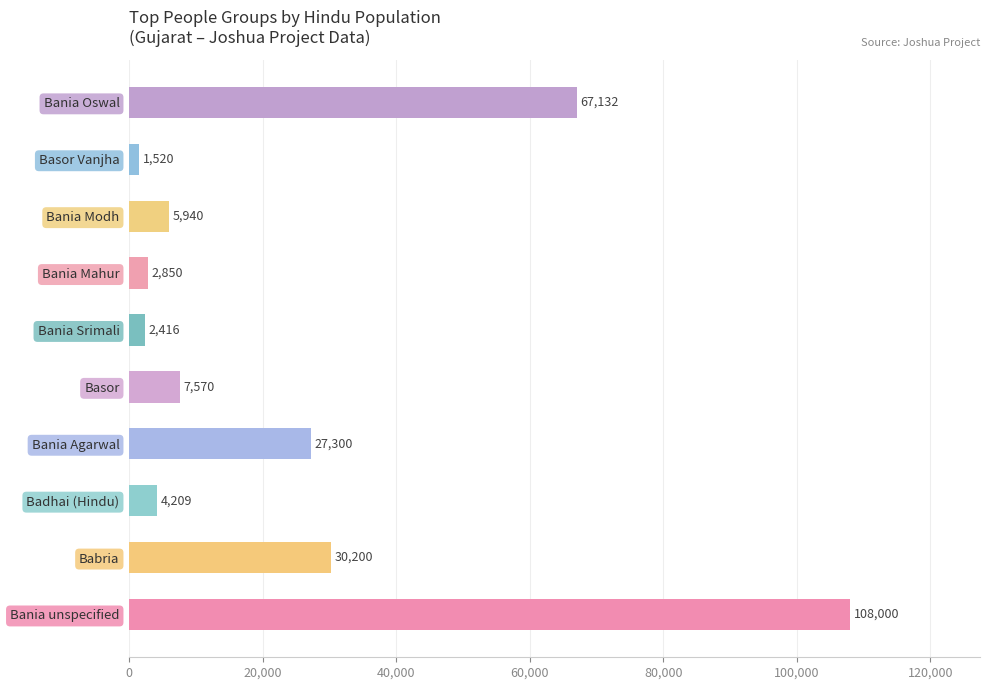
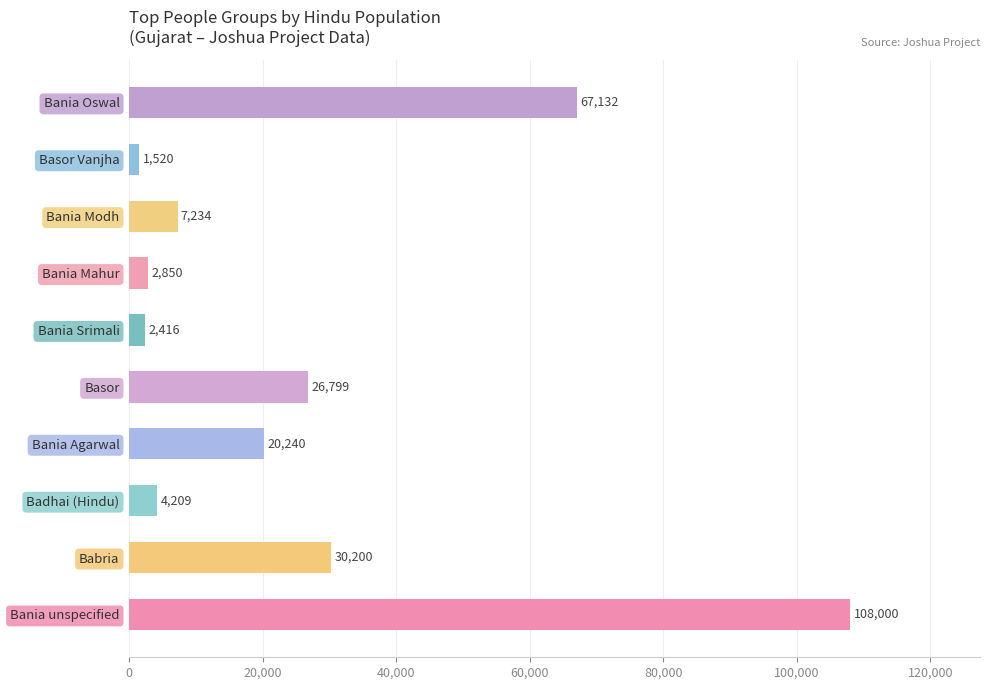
  {
    "Bania Oswal": "67,132",
    "Basor Vanjha": "1,520",
-   "Bania Modh": "5,940",
+   "Bania Modh": "7,234",
    "Bania Mahur": "2,850",
    "Bania Srimali": "2,416",
-   "Basor": "7,570",
-   "Bania Agarwal": "27,300",
+   "Basor": "26,799",
+   "Bania Agarwal": "20,240",
    "Badhai (Hindu)": "4,209",
    "Babria": "30,200",
    "Bania unspecified": "108,000"
  }
